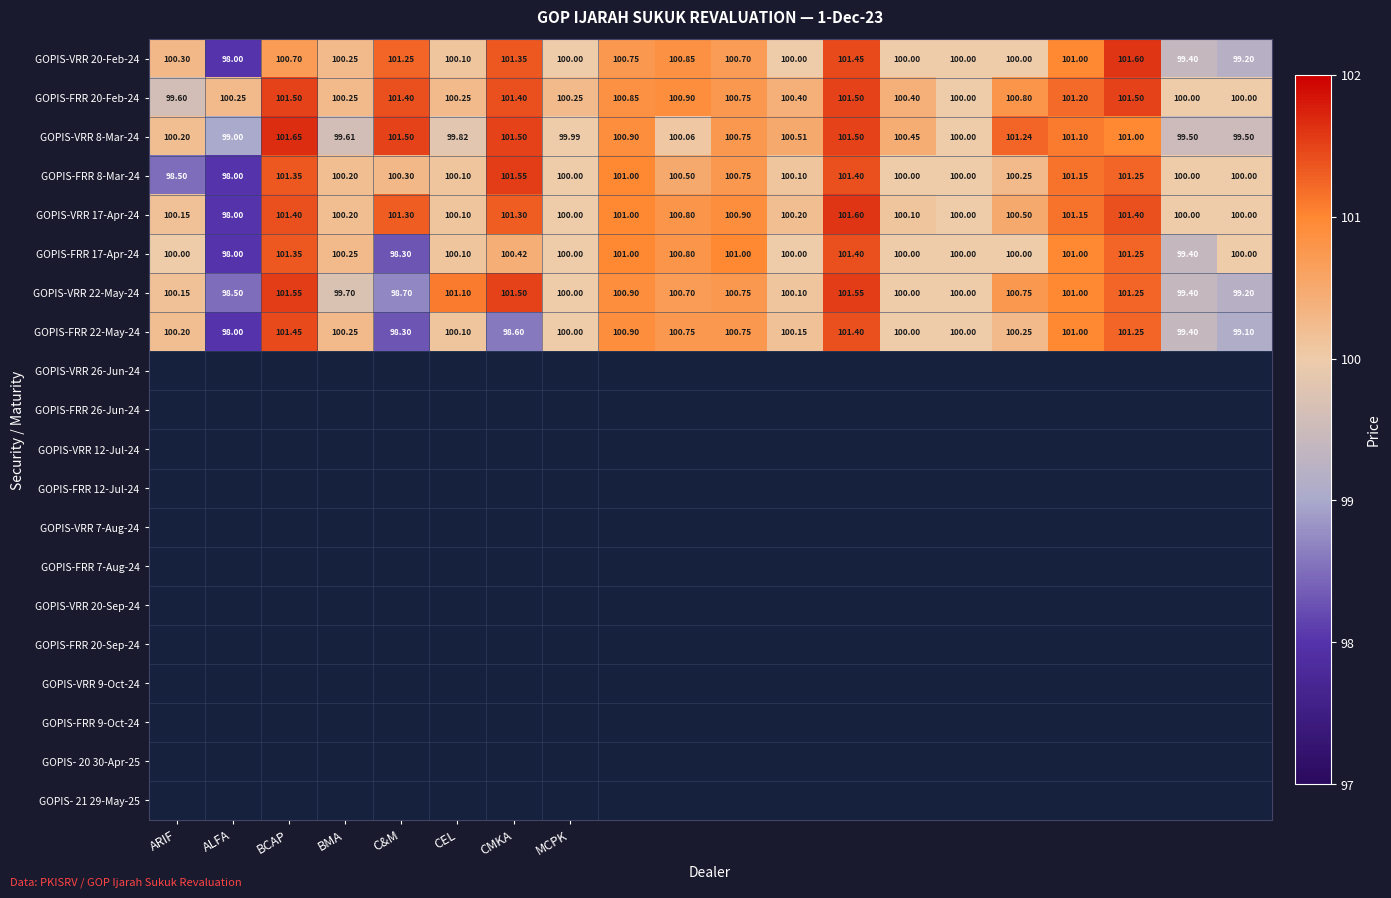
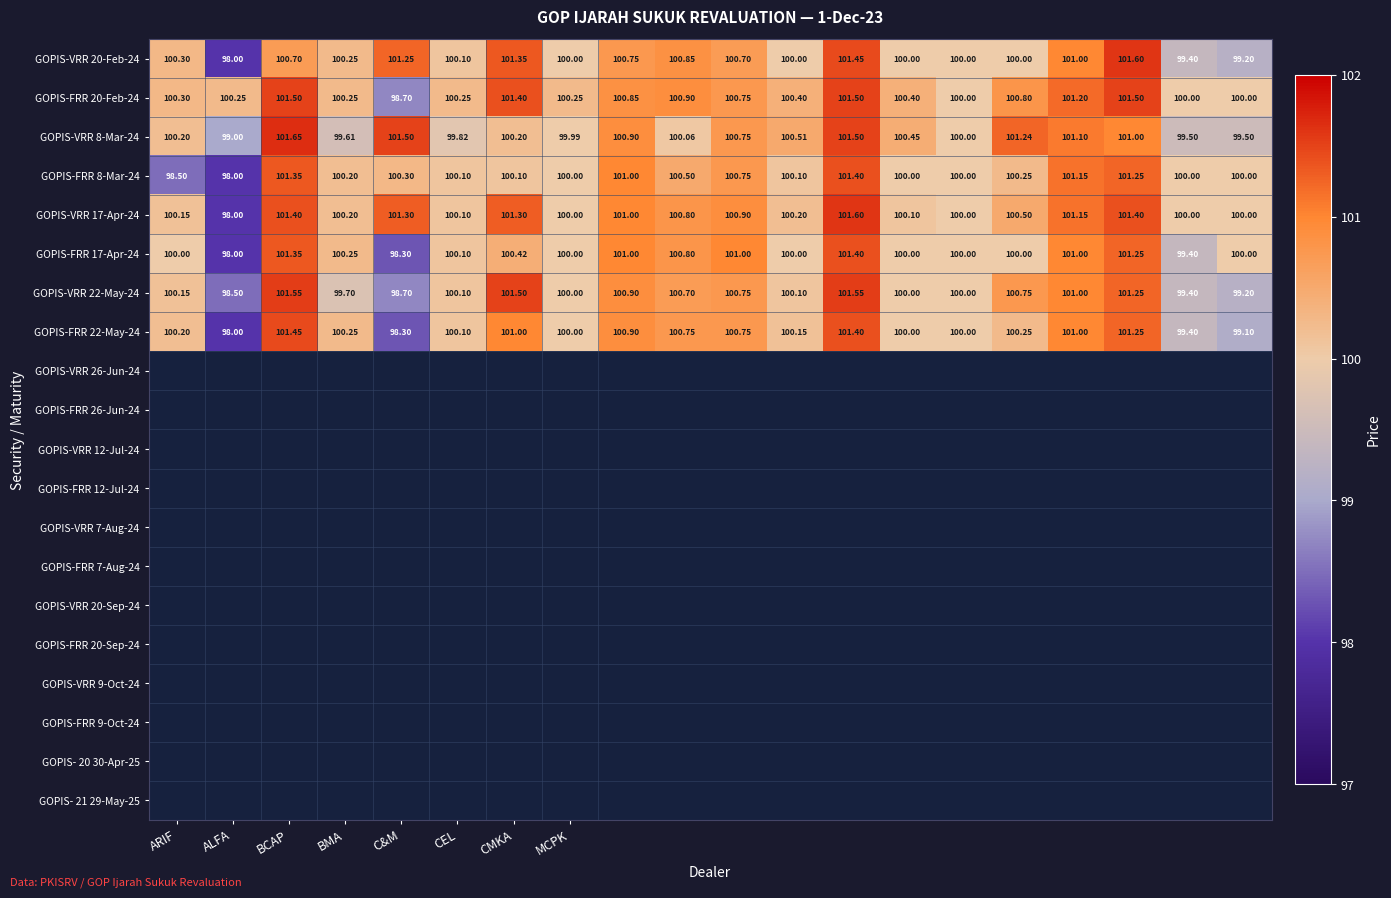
  {
    "GOPIS-VRR 20-Feb-24": {
      "ARIF": 100.30,
      "ALFA": 98.00,
      "BCAP": 100.70,
      "BMA": 100.25,
      "C&M": 101.25,
      "CEL": 100.10,
      "CMKA": 101.35,
      "MCPK": 100.00
    },
    "GOPIS-FRR 20-Feb-24": {
-     "ARIF": 99.60,
+     "ARIF": 100.30,
      "ALFA": 100.25,
      "BCAP": 101.50,
      "BMA": 100.25,
-     "C&M": 101.40,
+     "C&M": 98.70,
      "CEL": 100.25,
      "CMKA": 101.40,
      "MCPK": 100.25
    },
    "GOPIS-VRR 8-Mar-24": {
      "ARIF": 100.20,
      "ALFA": 99.00,
      "BCAP": 101.65,
      "BMA": 99.61,
      "C&M": 101.50,
      "CEL": 99.82,
-     "CMKA": 101.50,
+     "CMKA": 100.20,
      "MCPK": 99.99
    },
    "GOPIS-FRR 8-Mar-24": {
      "ARIF": 98.50,
      "ALFA": 98.00,
      "BCAP": 101.35,
      "BMA": 100.20,
      "C&M": 100.30,
      "CEL": 100.10,
-     "CMKA": 101.55,
+     "CMKA": 100.10,
      "MCPK": 100.00
    },
    "GOPIS-VRR 17-Apr-24": {
      "ARIF": 100.15,
      "ALFA": 98.00,
      "BCAP": 101.40,
      "BMA": 100.20,
      "C&M": 101.30,
      "CEL": 100.10,
      "CMKA": 101.30,
      "MCPK": 100.00
    },
    "GOPIS-FRR 17-Apr-24": {
      "ARIF": 100.00,
      "ALFA": 98.00,
      "BCAP": 101.35,
      "BMA": 100.25,
      "C&M": 98.30,
      "CEL": 100.10,
      "CMKA": 100.42,
      "MCPK": 100.00
    },
    "GOPIS-VRR 22-May-24": {
      "ARIF": 100.15,
      "ALFA": 98.50,
      "BCAP": 101.55,
      "BMA": 99.70,
      "C&M": 98.70,
-     "CEL": 101.10,
+     "CEL": 100.10,
      "CMKA": 101.50,
      "MCPK": 100.00
    },
    "GOPIS-FRR 22-May-24": {
      "ARIF": 100.20,
      "ALFA": 98.00,
      "BCAP": 101.45,
      "BMA": 100.25,
      "C&M": 98.30,
      "CEL": 100.10,
-     "CMKA": 98.60,
+     "CMKA": 101.00,
      "MCPK": 100.00
    }
  }
